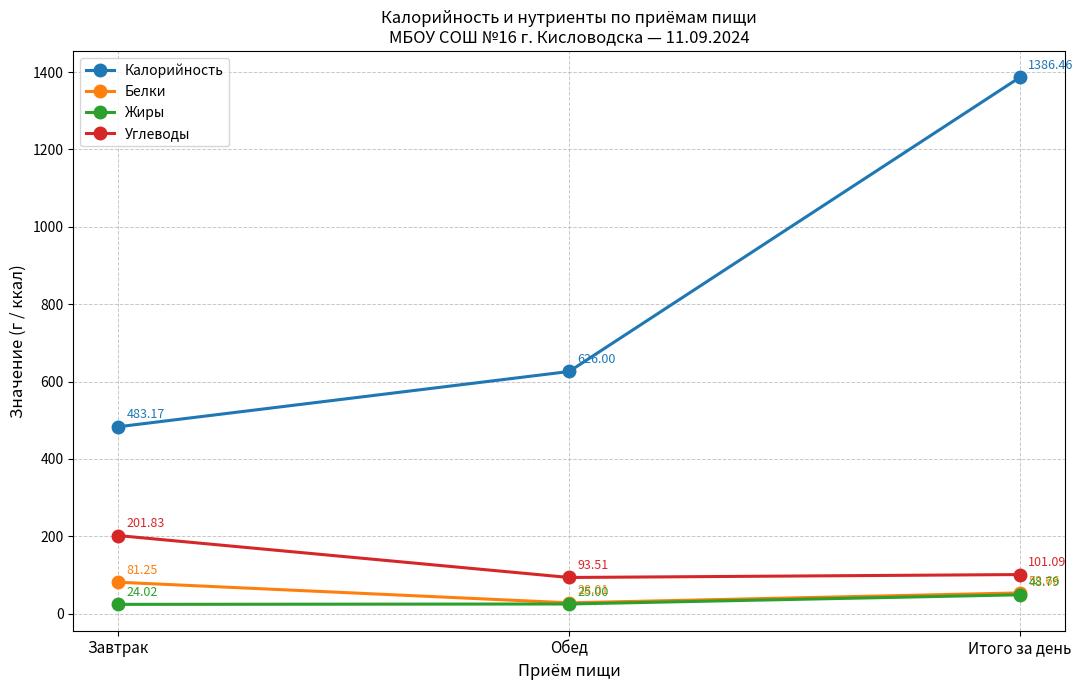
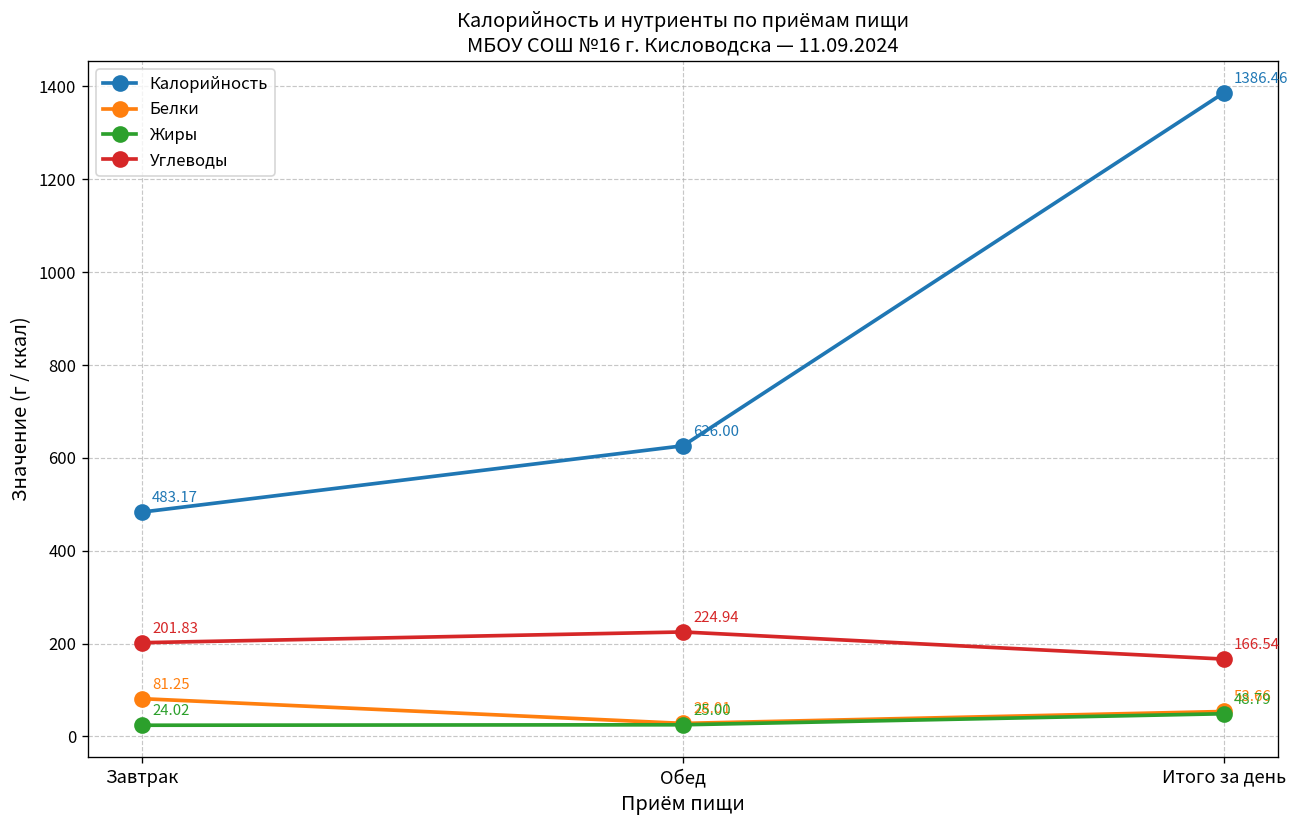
  {
    "Калорийность": {
      "Завтрак": 483.17,
      "Обед": 626.00,
      "Итого за день": 1386.46
    },
    "Белки": {
      "Завтрак": 81.25
    },
    "Жиры": {
      "Завтрак": 24.02
    },
    "Углеводы": {
      "Завтрак": 201.83,
-     "Обед": 93.51,
-     "Итого за день": 101.09
+     "Обед": 224.94,
+     "Итого за день": 166.54
    }
  }
